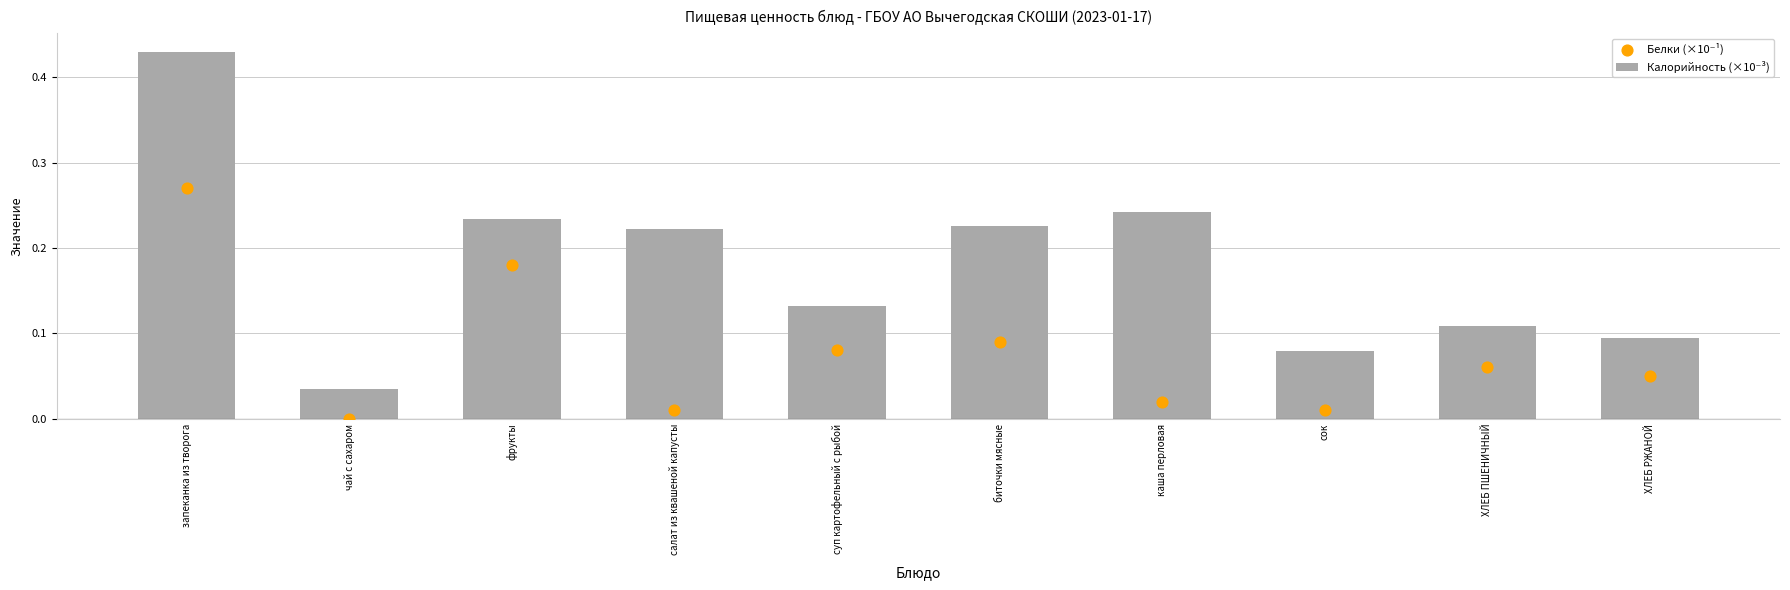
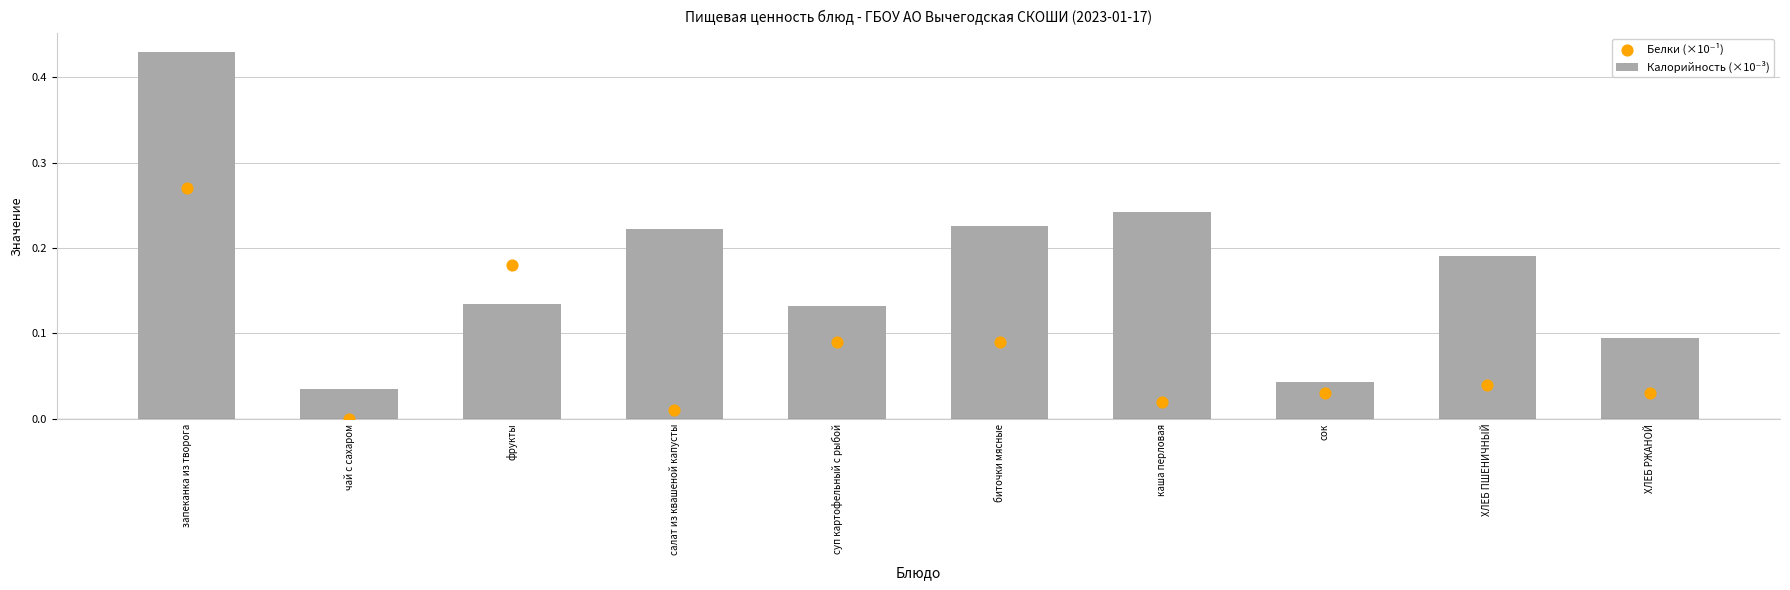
  {
    "Калорийность (×10⁻³)": {
      "запеканка из творога": 0.43,
      "чай с сахаром": 0.04,
-     "фрукты": 0.23,
+     "фрукты": 0.13,
      "салат из квашеной капусты": 0.22,
      "суп картофельный с рыбой": 0.13,
      "биточки мясные": 0.23,
      "каша перловая": 0.24,
-     "сок": 0.08,
-     "ХЛЕБ ПШЕНИЧНЫЙ": 0.11,
+     "сок": 0.04,
+     "ХЛЕБ ПШЕНИЧНЫЙ": 0.19,
      "ХЛЕБ РЖАНОЙ": 0.10
    },
    "Белки (×10⁻¹)": {
-     "суп картофельный с рыбой": 0.08,
-     "сок": 0.01,
-     "ХЛЕБ ПШЕНИЧНЫЙ": 0.06,
-     "ХЛЕБ РЖАНОЙ": 0.05
+     "суп картофельный с рыбой": 0.09,
+     "сок": 0.03,
+     "ХЛЕБ ПШЕНИЧНЫЙ": 0.04,
+     "ХЛЕБ РЖАНОЙ": 0.03
    }
  }
